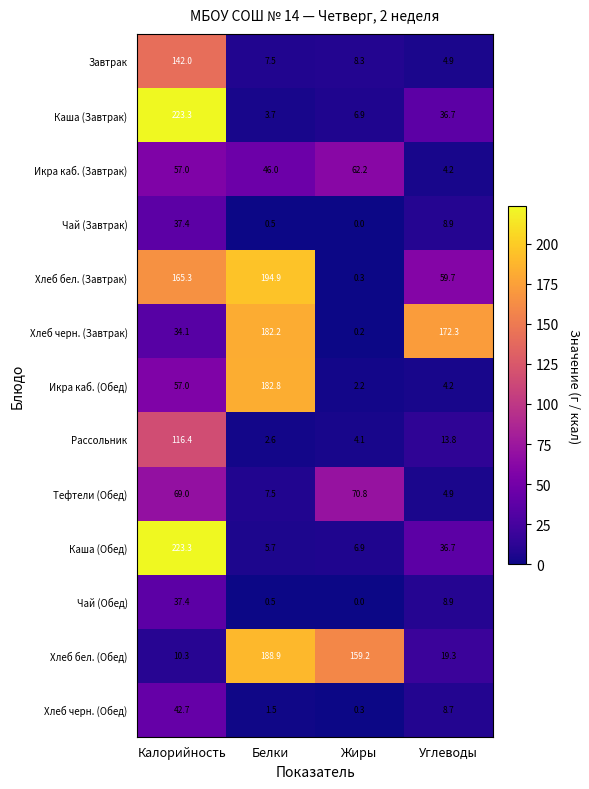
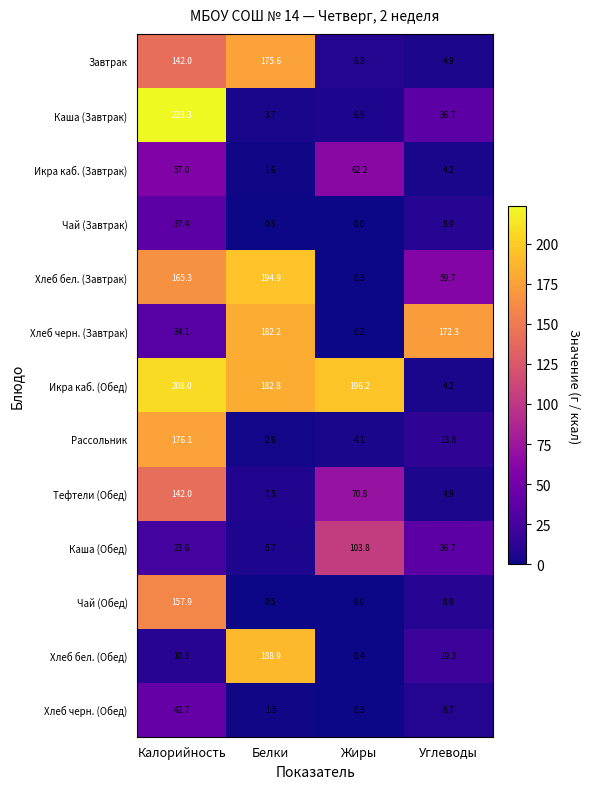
  {
    "Завтрак": {
      "Калорийность": 142.0,
-     "Белки": 7.5,
+     "Белки": 175.6,
      "Жиры": 8.3,
      "Углеводы": 4.9
    },
    "Каша (Завтрак)": {
      "Калорийность": 223.3,
      "Белки": 3.7,
      "Жиры": 6.9,
      "Углеводы": 36.7
    },
    "Икра каб. (Завтрак)": {
      "Калорийность": 57.0,
-     "Белки": 46.0,
+     "Белки": 1.6,
      "Жиры": 62.2,
      "Углеводы": 4.2
    },
    "Чай (Завтрак)": {
      "Калорийность": 37.4,
      "Белки": 0.5,
      "Жиры": 0.0,
      "Углеводы": 8.9
    },
    "Хлеб бел. (Завтрак)": {
      "Калорийность": 165.3,
      "Белки": 194.9,
      "Жиры": 0.3,
      "Углеводы": 59.7
    },
    "Хлеб черн. (Завтрак)": {
      "Калорийность": 34.1,
      "Белки": 182.2,
      "Жиры": 0.2,
      "Углеводы": 172.3
    },
    "Икра каб. (Обед)": {
-     "Калорийность": 57.0,
+     "Калорийность": 208.0,
      "Белки": 182.8,
-     "Жиры": 2.2,
+     "Жиры": 196.2,
      "Углеводы": 4.2
    },
    "Рассольник": {
-     "Калорийность": 116.4,
+     "Калорийность": 176.1,
      "Белки": 2.6,
      "Жиры": 4.1,
      "Углеводы": 13.8
    },
    "Тефтели (Обед)": {
-     "Калорийность": 69.0,
+     "Калорийность": 142.0,
      "Белки": 7.5,
      "Жиры": 70.8,
      "Углеводы": 4.9
    },
    "Каша (Обед)": {
-     "Калорийность": 223.3,
+     "Калорийность": 23.6,
      "Белки": 5.7,
-     "Жиры": 6.9,
+     "Жиры": 103.8,
      "Углеводы": 36.7
    },
    "Чай (Обед)": {
-     "Калорийность": 37.4,
+     "Калорийность": 157.9,
      "Белки": 0.5,
      "Жиры": 0.0,
      "Углеводы": 8.9
    },
    "Хлеб бел. (Обед)": {
      "Калорийность": 10.3,
      "Белки": 188.9,
-     "Жиры": 159.2,
+     "Жиры": 0.4,
      "Углеводы": 19.3
    },
    "Хлеб черн. (Обед)": {
      "Калорийность": 42.7,
      "Белки": 1.5,
      "Жиры": 0.3,
      "Углеводы": 8.7
    }
  }
